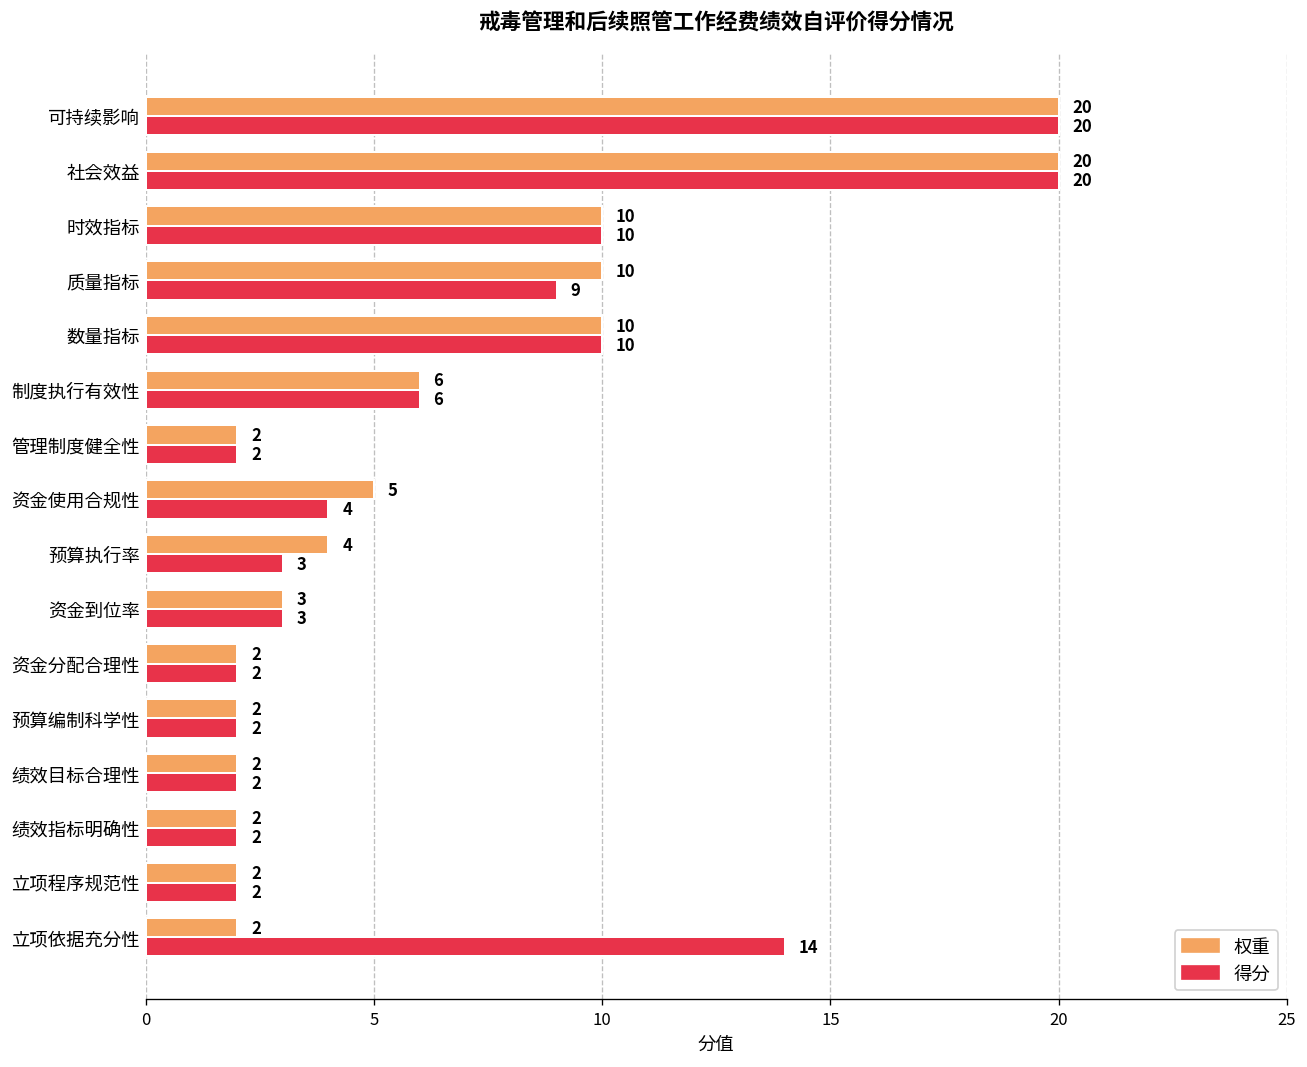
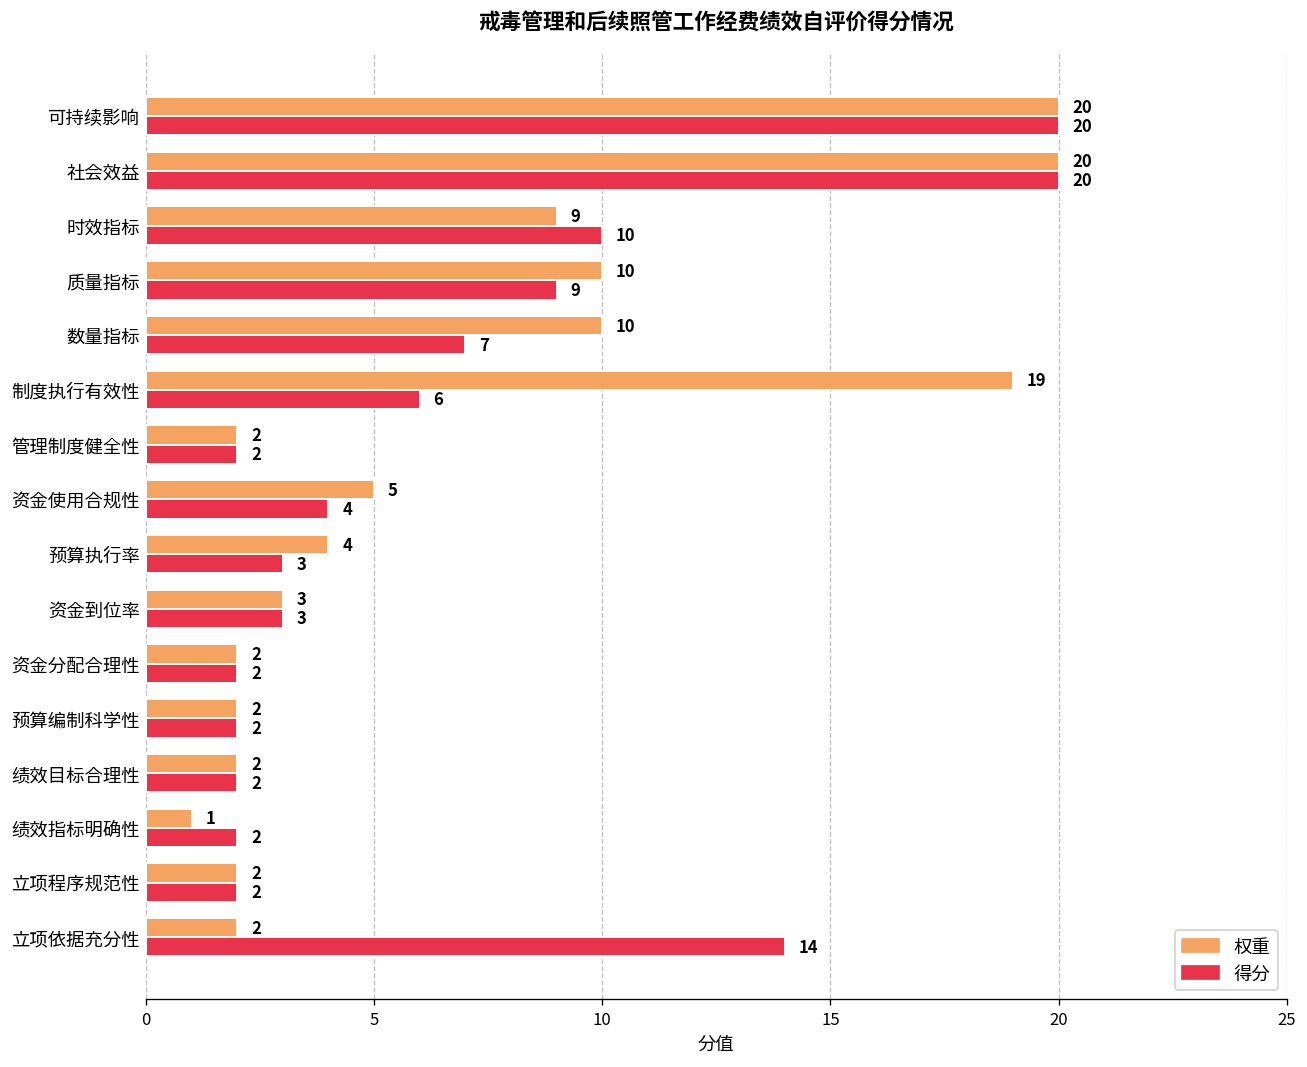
  {
    "权重": {
      "可持续影响": 20,
      "社会效益": 20,
-     "时效指标": 10,
+     "时效指标": 9,
      "质量指标": 10,
      "数量指标": 10,
-     "制度执行有效性": 6,
+     "制度执行有效性": 19,
      "管理制度健全性": 2,
      "资金使用合规性": 5,
      "预算执行率": 4,
      "资金到位率": 3,
      "资金分配合理性": 2,
      "预算编制科学性": 2,
      "绩效目标合理性": 2,
-     "绩效指标明确性": 2,
+     "绩效指标明确性": 1,
      "立项程序规范性": 2,
      "立项依据充分性": 2
    },
    "得分": {
      "可持续影响": 20,
      "社会效益": 20,
      "时效指标": 10,
      "质量指标": 9,
-     "数量指标": 10,
+     "数量指标": 7,
      "制度执行有效性": 6,
      "管理制度健全性": 2,
      "资金使用合规性": 4,
      "预算执行率": 3,
      "资金到位率": 3,
      "资金分配合理性": 2,
      "预算编制科学性": 2,
      "绩效目标合理性": 2,
      "绩效指标明确性": 2,
      "立项程序规范性": 2,
      "立项依据充分性": 14
    }
  }
